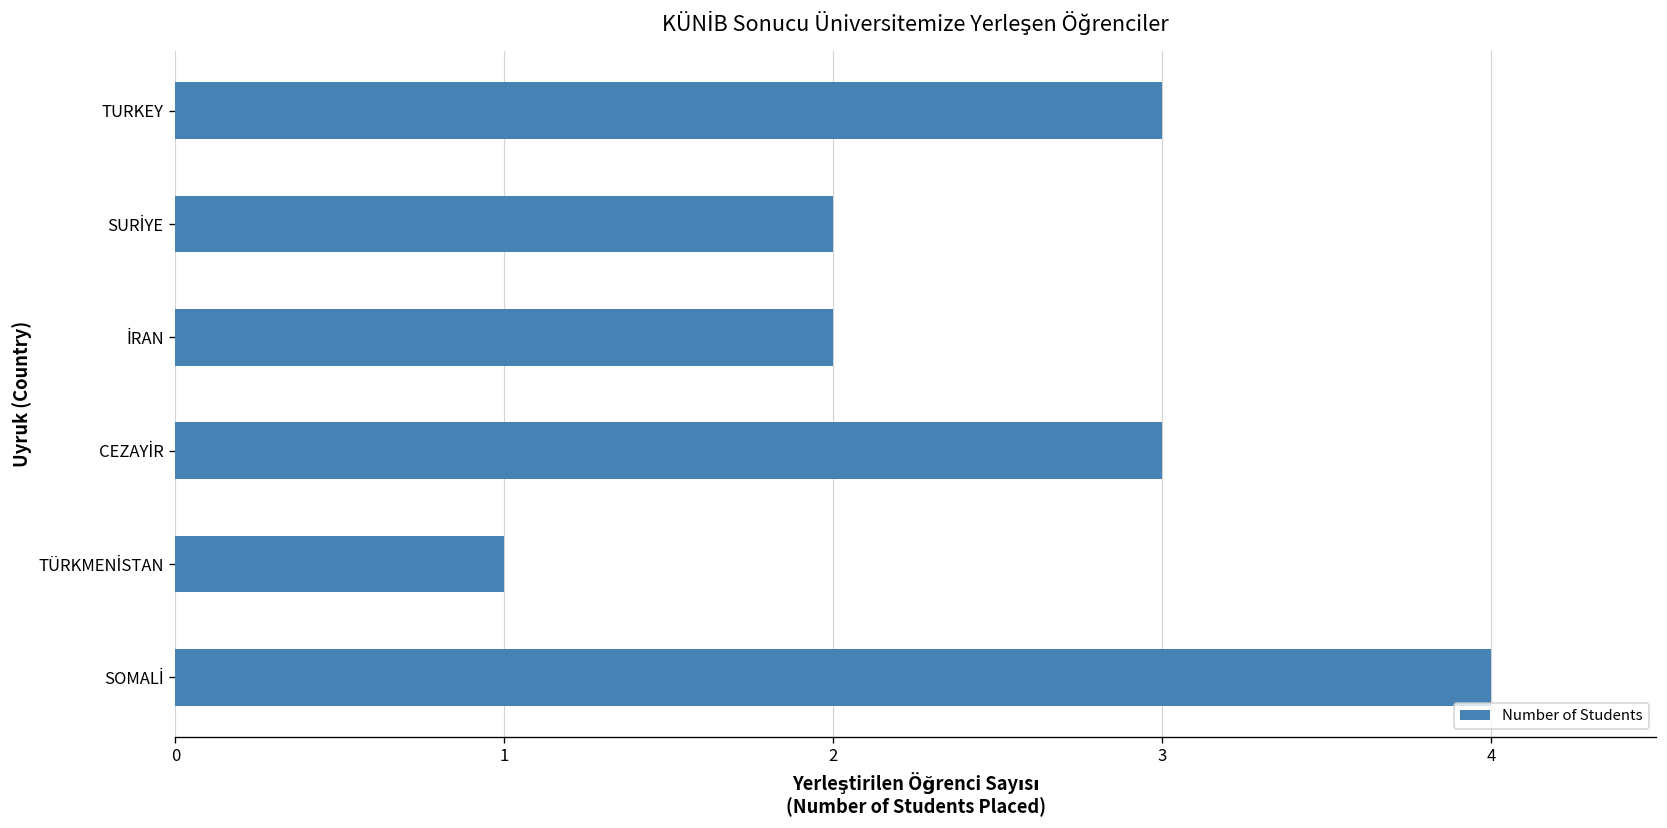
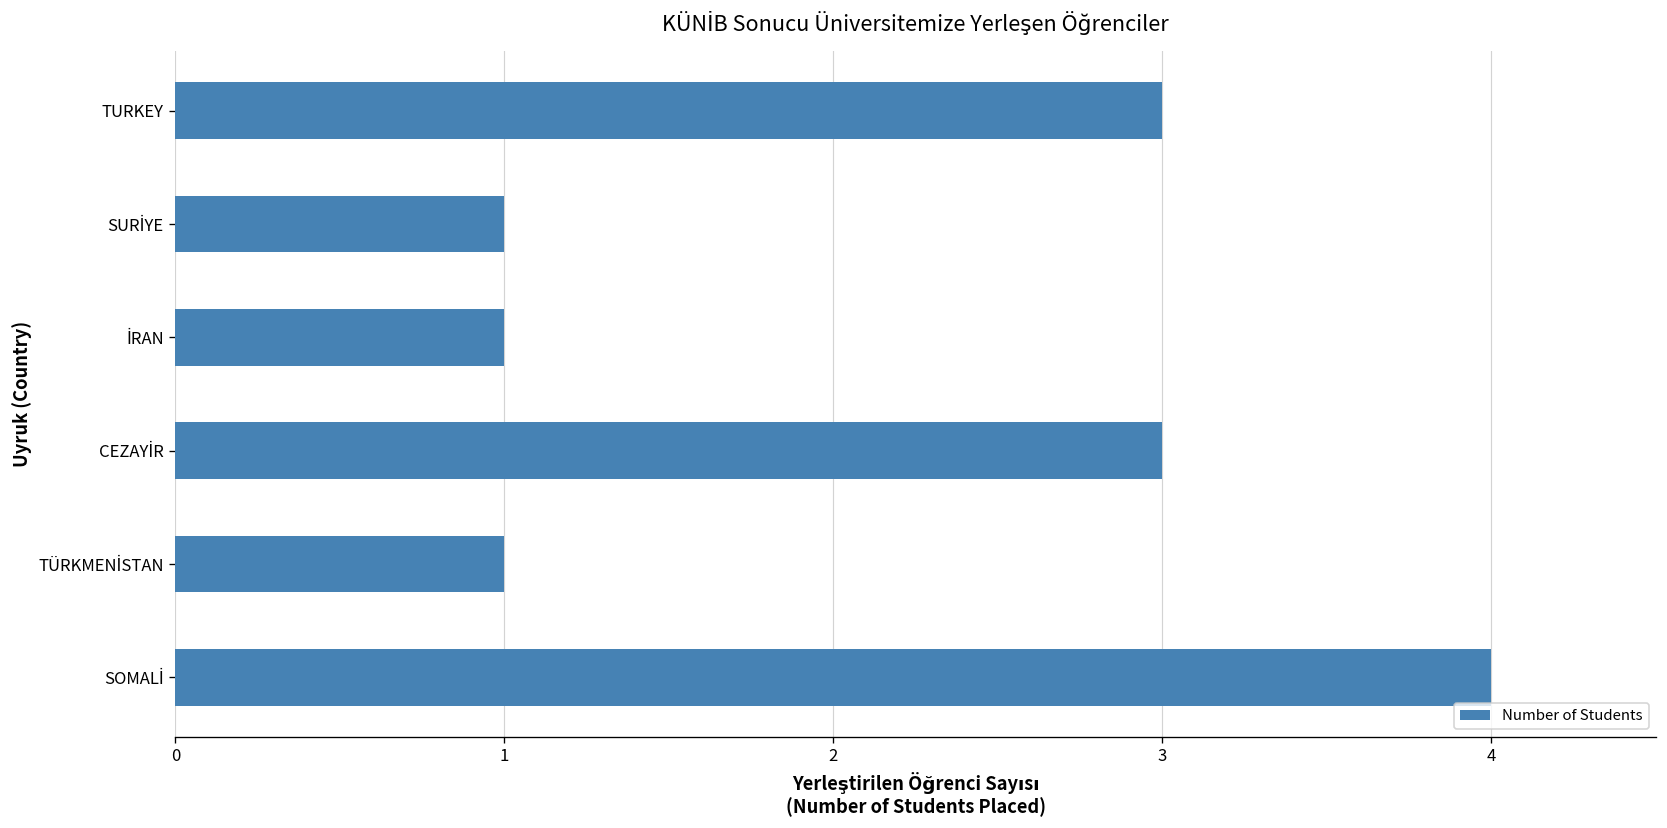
  {
    "TURKEY": 3,
-   "SURİYE": 2,
-   "İRAN": 2,
+   "SURİYE": 1,
+   "İRAN": 1,
    "CEZAYİR": 3,
    "TÜRKMENİSTAN": 1,
    "SOMALİ": 4
  }
